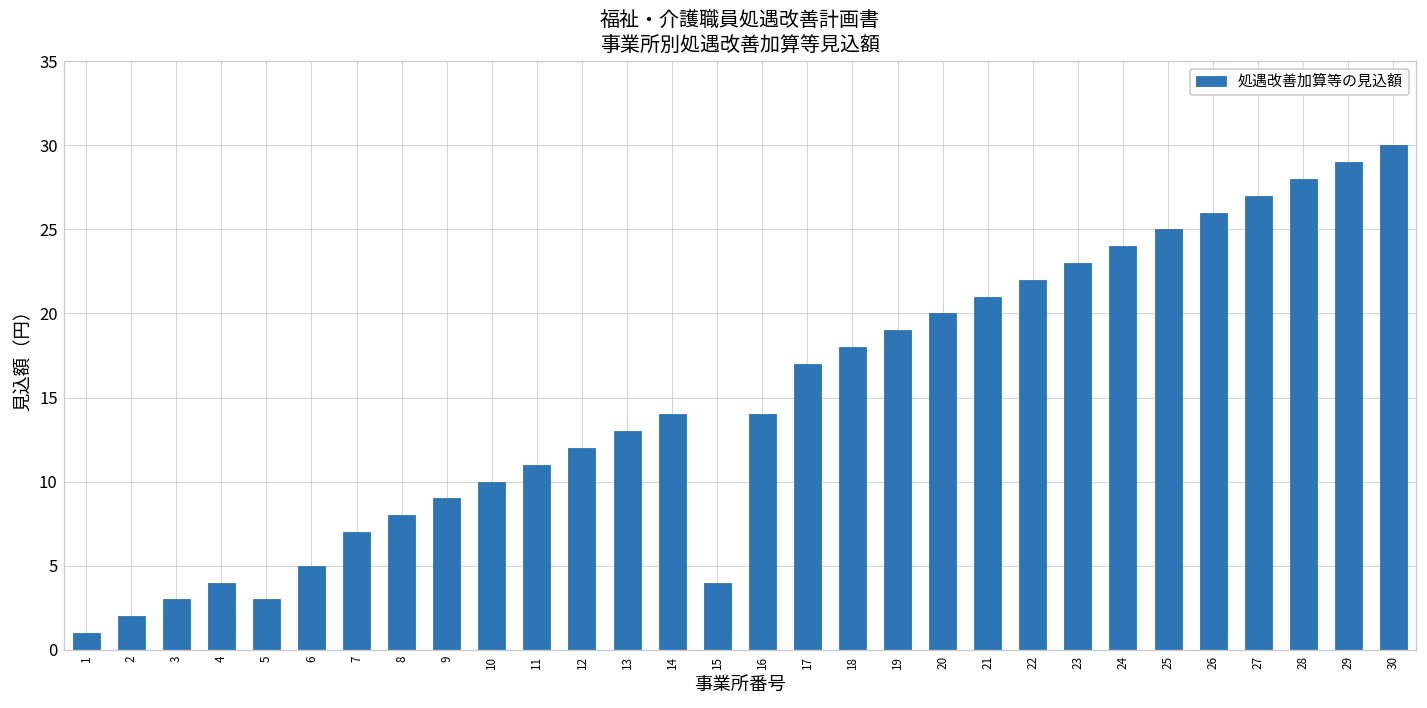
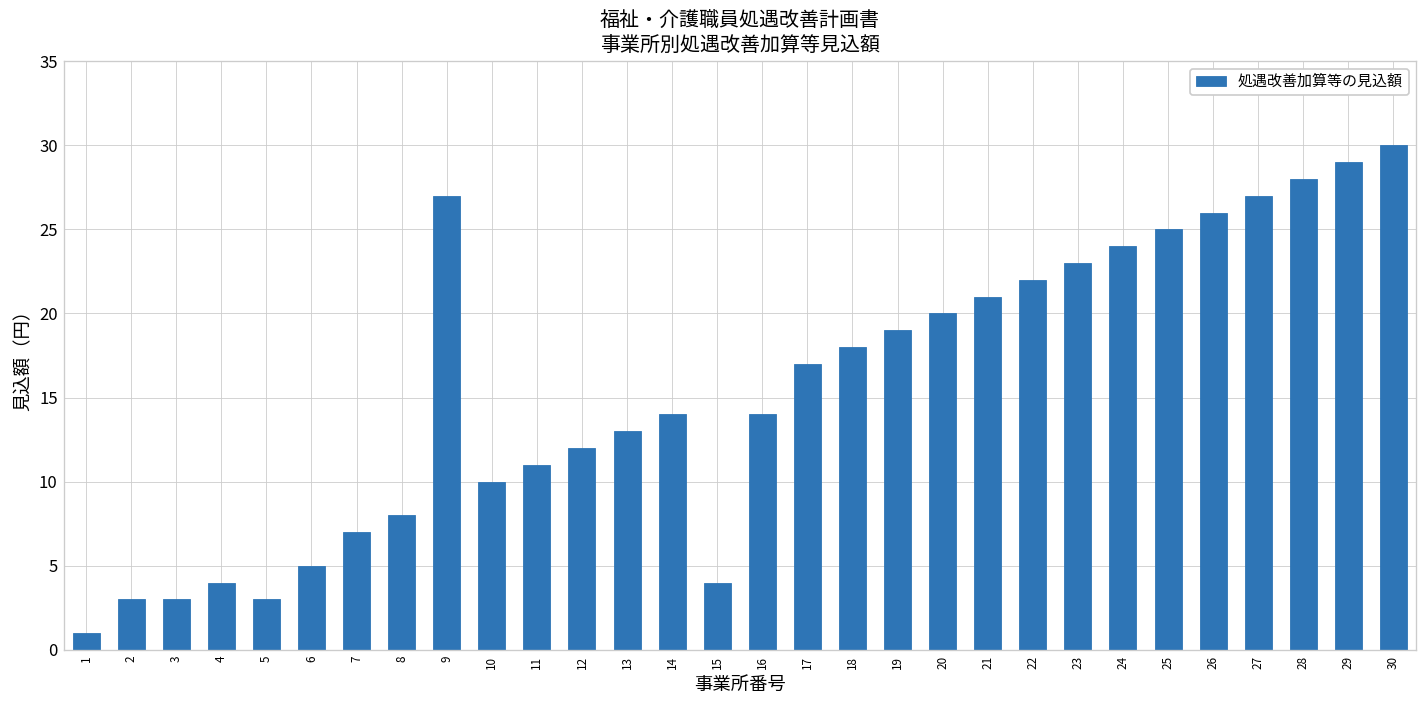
  {
    "1": 1,
-   "2": 2,
+   "2": 3,
    "3": 3,
    "4": 4,
    "5": 3,
    "6": 5,
    "7": 7,
    "8": 8,
-   "9": 9,
+   "9": 27,
    "10": 10,
    "11": 11,
    "12": 12,
    "13": 13,
    "14": 14,
    "15": 4,
    "16": 14,
    "17": 17,
    "18": 18,
    "19": 19,
    "20": 20,
    "21": 21,
    "22": 22,
    "23": 23,
    "24": 24,
    "25": 25,
    "26": 26,
    "27": 27,
    "28": 28,
    "29": 29,
    "30": 30
  }
